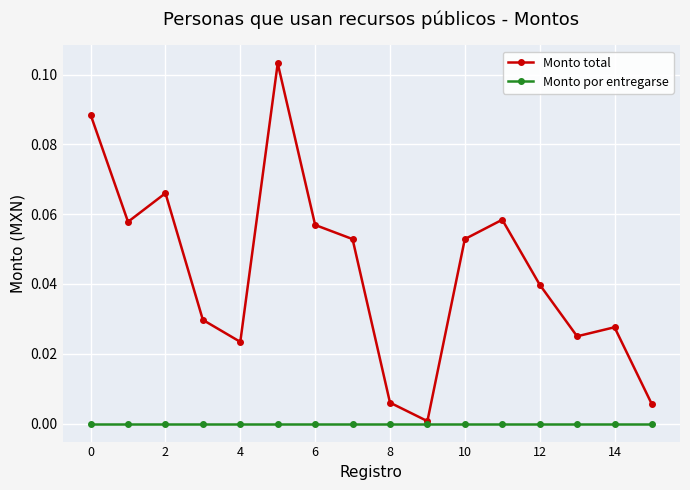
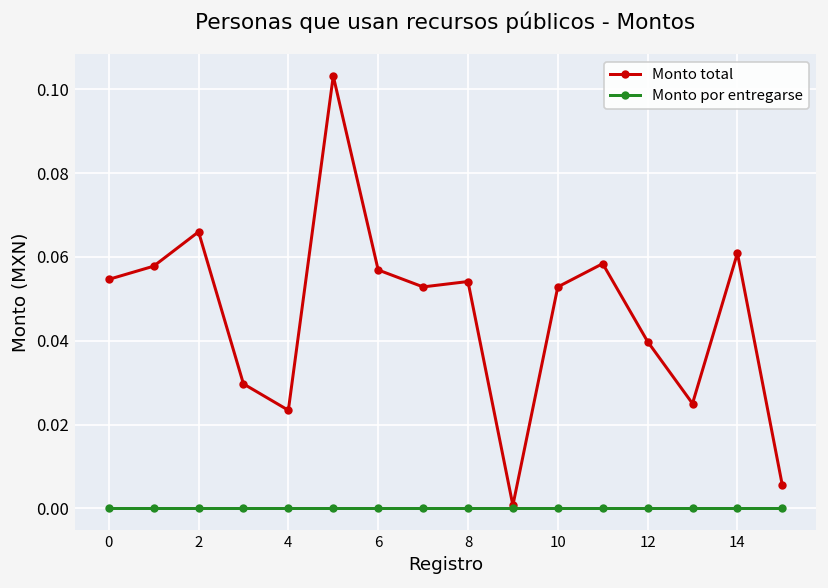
  {
    "Monto total": {
-     "0": 0.088,
+     "0": 0.055,
      "2": 0.066,
      "4": 0.023,
      "6": 0.057,
-     "8": 0.006,
+     "8": 0.054,
      "10": 0.053,
      "12": 0.040,
-     "14": 0.028
+     "14": 0.061
    },
    "Monto por entregarse": {
      "0": 0.000,
      "2": 0.000,
      "4": 0.000,
      "6": 0.000,
      "8": 0.000,
      "10": 0.000,
      "12": 0.000,
      "14": 0.000
    }
  }
